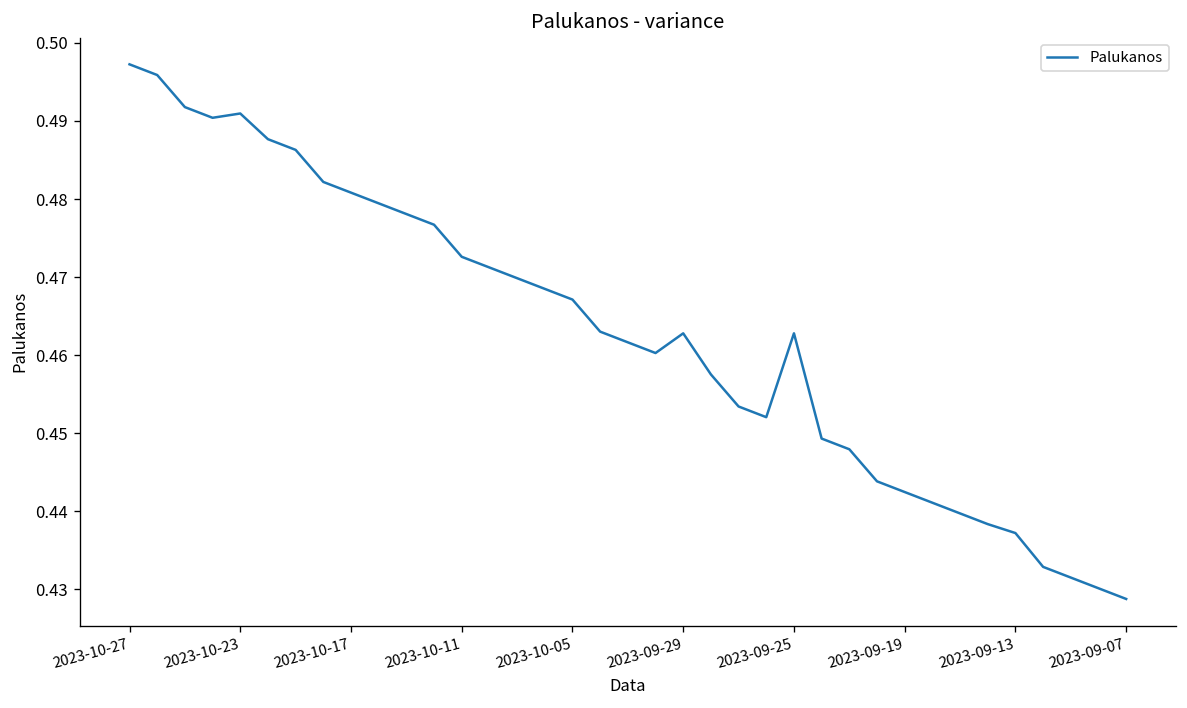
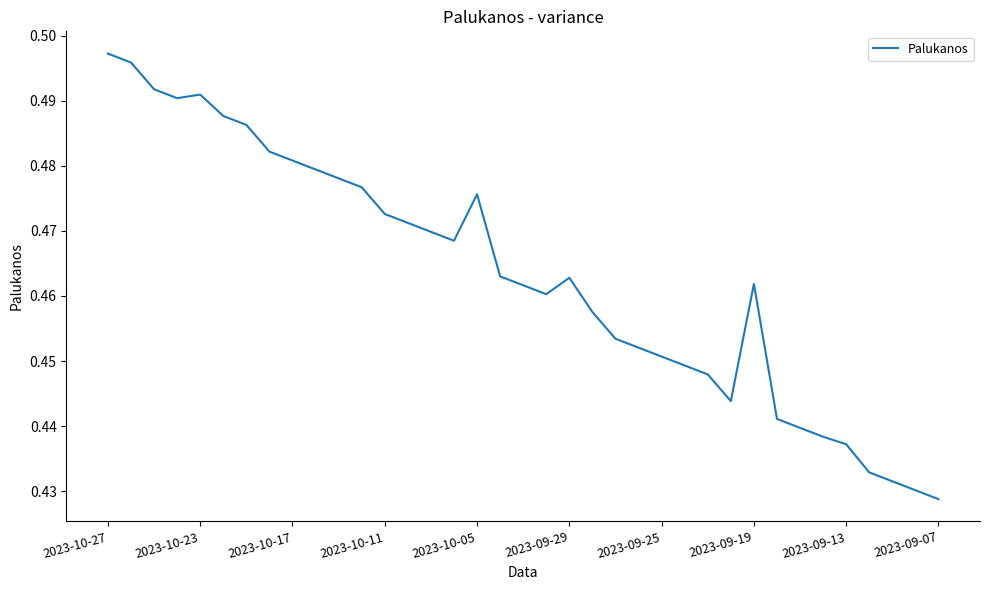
  {
    "2023-10-27": 0.497,
    "2023-10-23": 0.491,
    "2023-10-17": 0.481,
    "2023-10-11": 0.473,
-   "2023-10-05": 0.467,
+   "2023-10-05": 0.476,
    "2023-09-29": 0.463,
-   "2023-09-25": 0.463,
-   "2023-09-19": 0.442,
+   "2023-09-25": 0.451,
+   "2023-09-19": 0.462,
    "2023-09-13": 0.437,
    "2023-09-07": 0.429
  }
